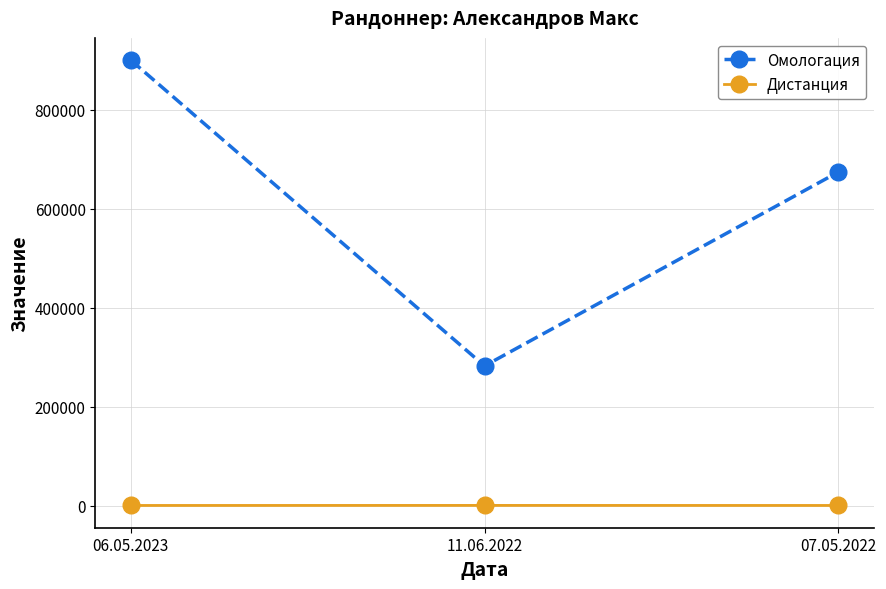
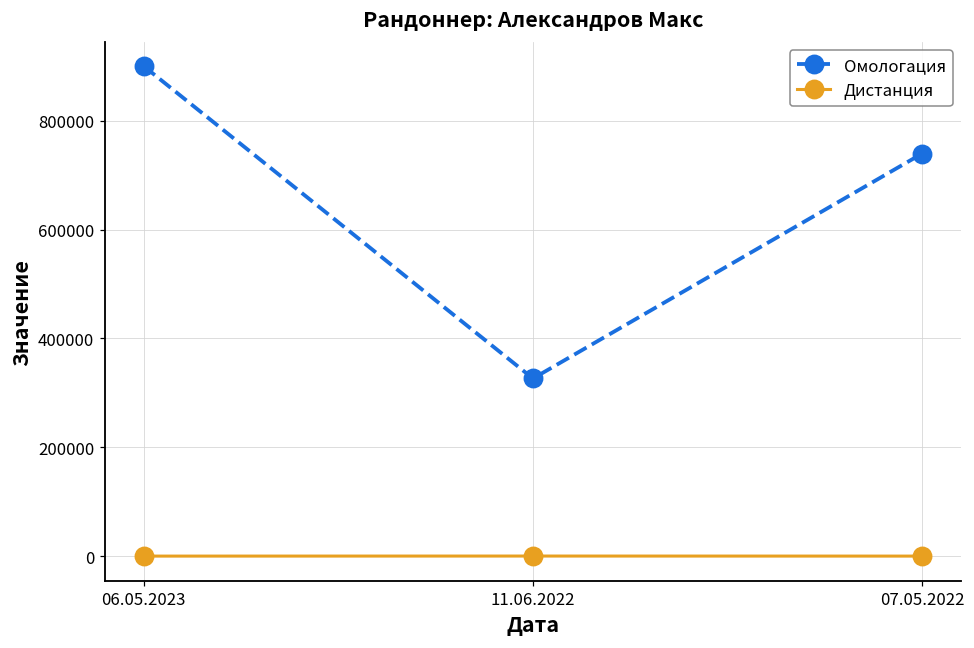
  {
    "Омологация": {
      "06.05.2023": 900000,
-     "11.06.2022": 280000,
-     "07.05.2022": 670000
+     "11.06.2022": 330000,
+     "07.05.2022": 740000
    },
    "Дистанция": {
      "06.05.2023": 0,
      "11.06.2022": 0,
      "07.05.2022": 0
    }
  }
